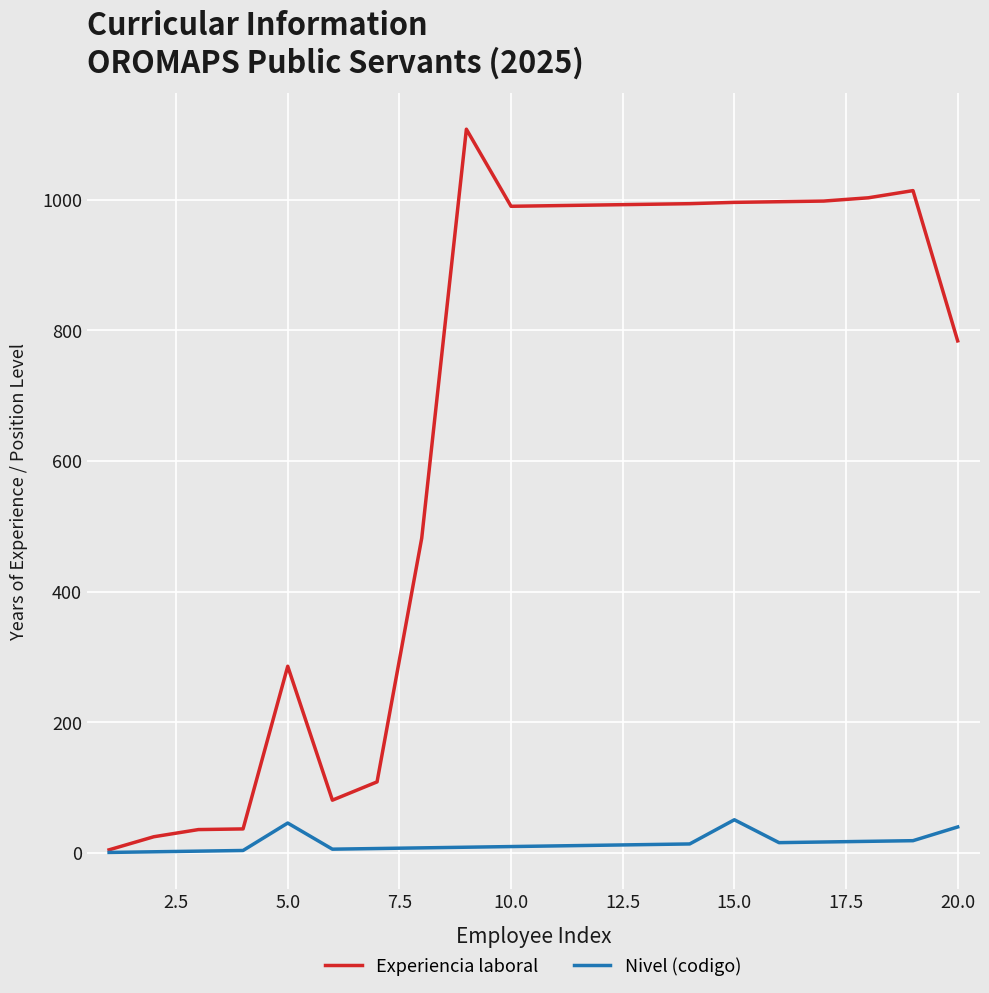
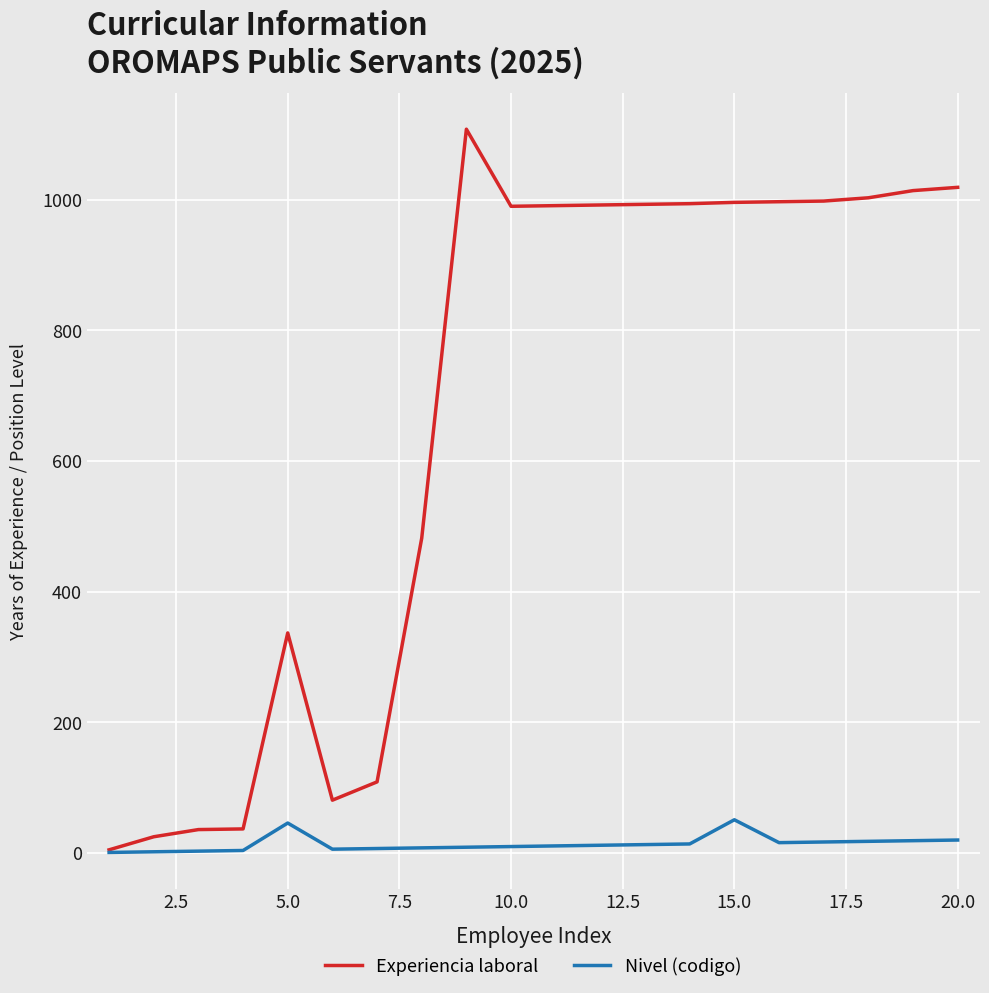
  {
    "Experiencia laboral": {
-     "5.0": 290,
+     "5.0": 340,
      "10.0": 990,
      "15.0": 1000,
-     "20.0": 780
+     "20.0": 1020
    },
    "Nivel (codigo)": {
      "5.0": 50,
      "10.0": 10,
      "15.0": 50,
-     "20.0": 40
+     "20.0": 20
    }
  }
